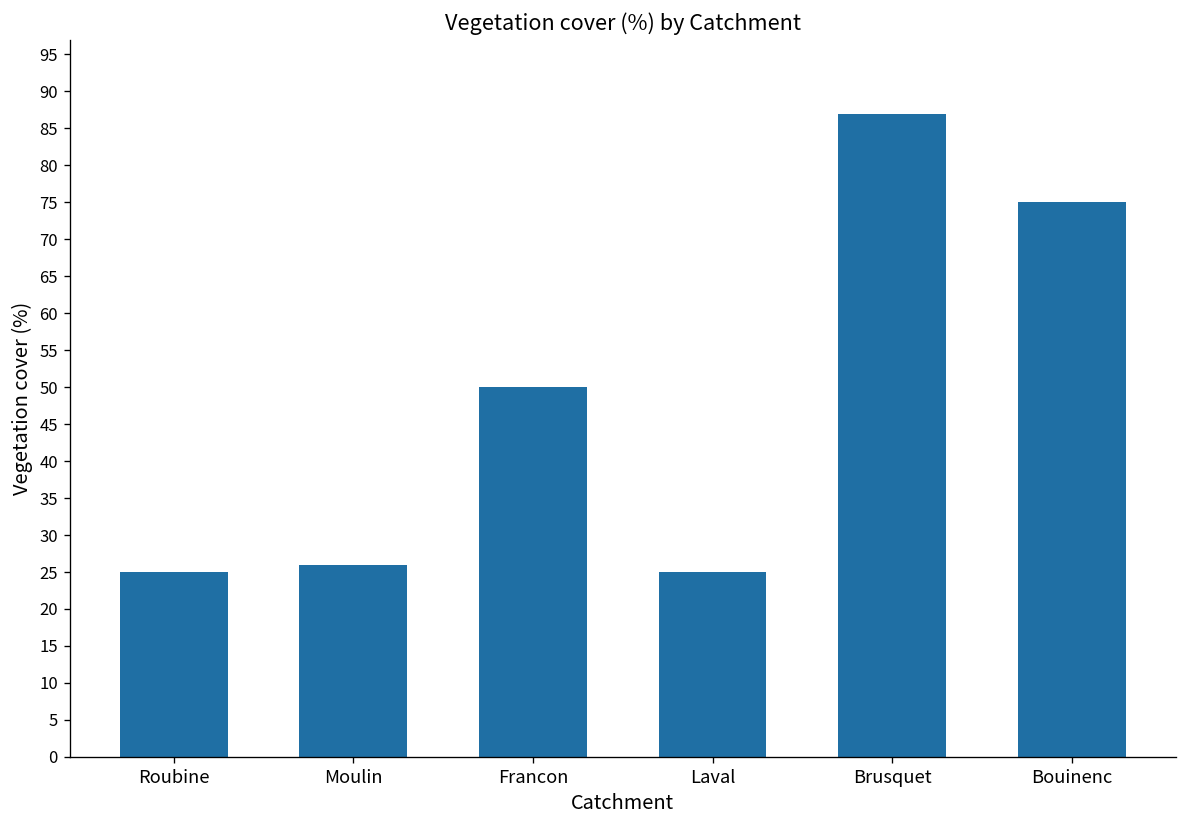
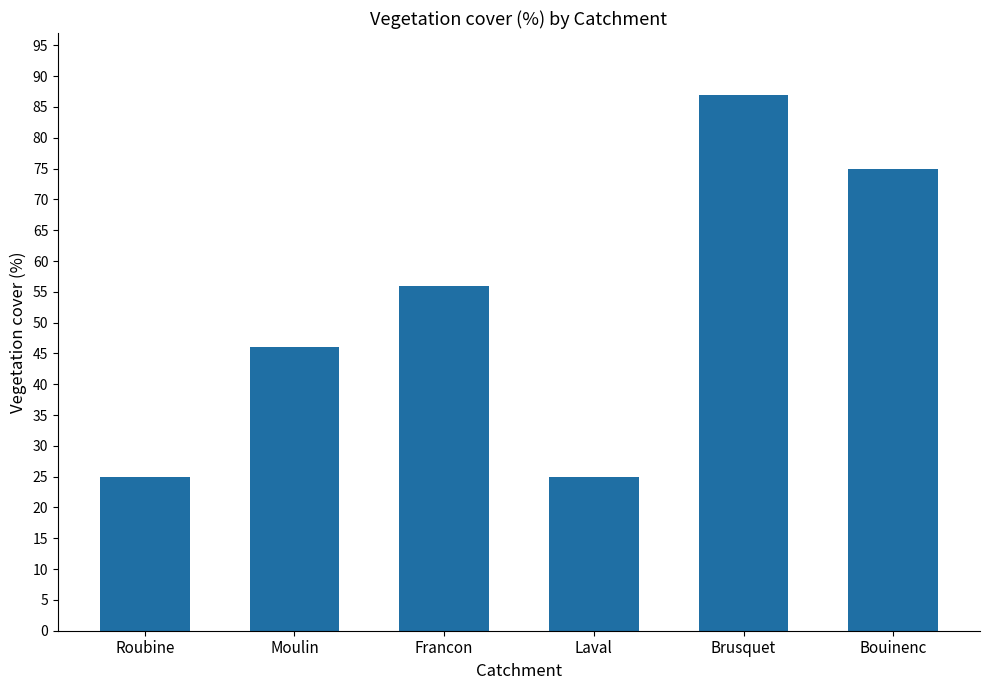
  {
    "Roubine": 25,
-   "Moulin": 26,
-   "Francon": 50,
+   "Moulin": 46,
+   "Francon": 56,
    "Laval": 25,
    "Brusquet": 87,
    "Bouinenc": 75
  }
